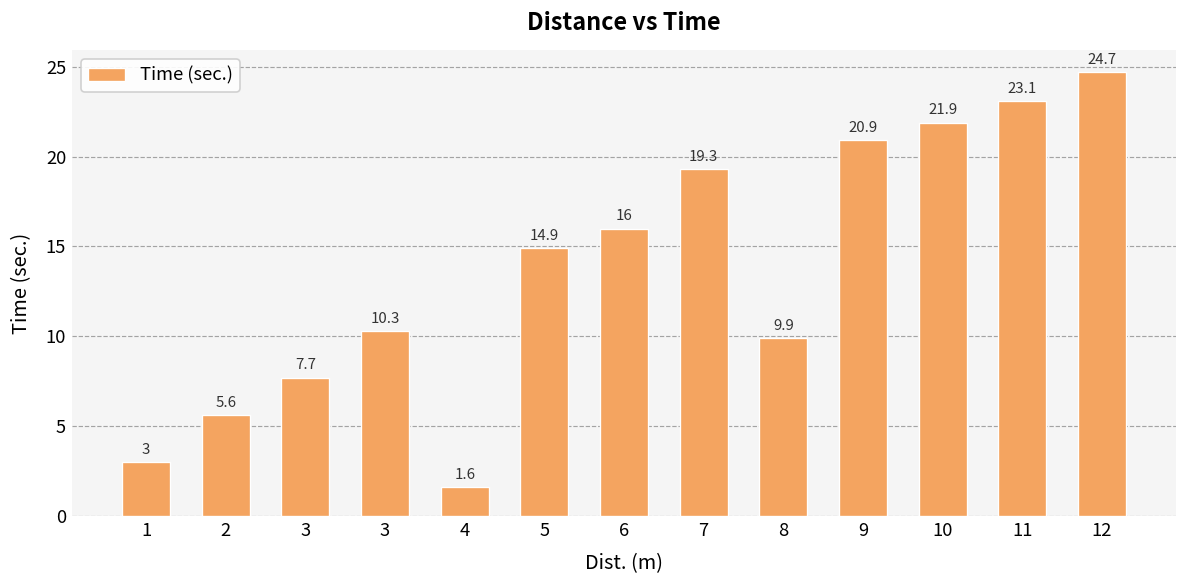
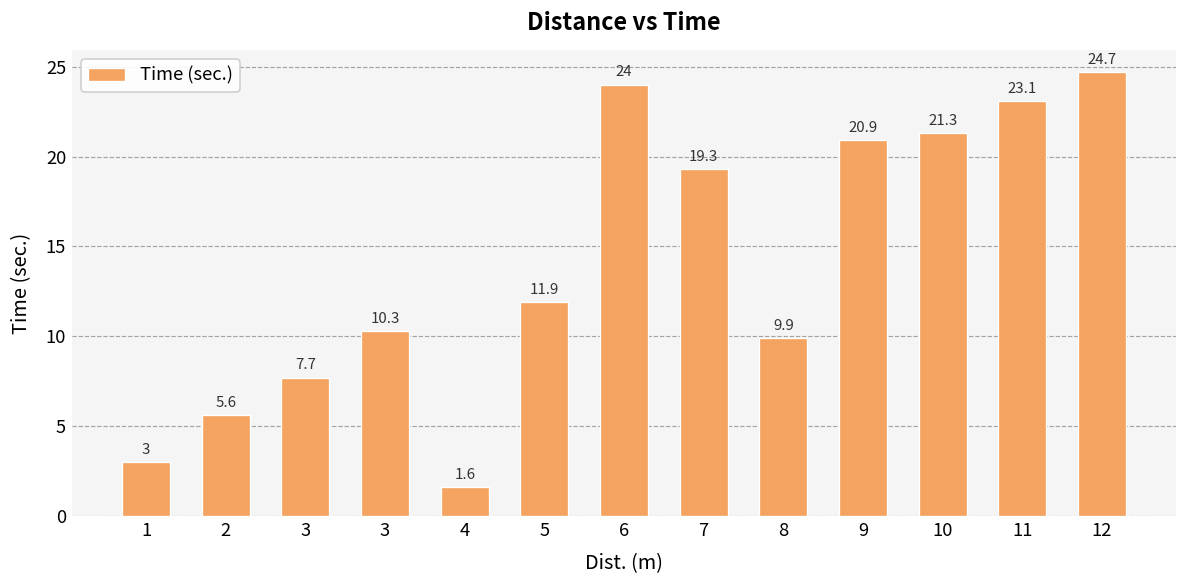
  {
    "1": 3,
    "2": 5.6,
    "4": 1.6,
-   "5": 14.9,
-   "6": 16,
+   "5": 11.9,
+   "6": 24,
    "7": 19.3,
    "8": 9.9,
    "9": 20.9,
-   "10": 21.9,
+   "10": 21.3,
    "11": 23.1,
    "12": 24.7
  }
